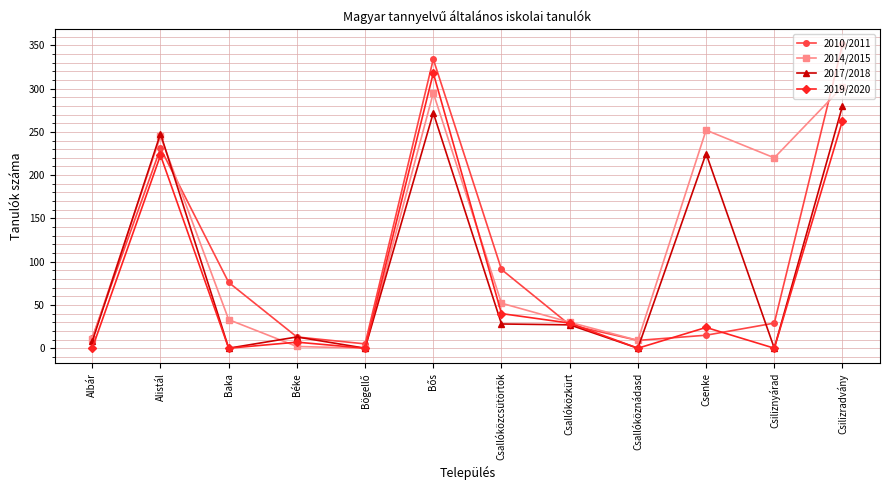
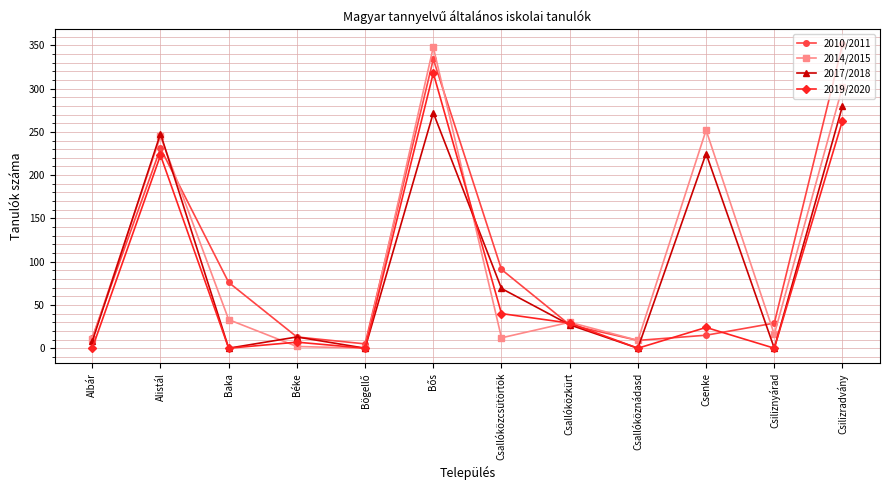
  {
    "2014/2015": {
      "Alistál": 250,
      "Baka": 30,
      "Béke": 0,
-     "Bős": 300,
-     "Csallóközcsütörtök": 50,
+     "Bős": 350,
+     "Csallóközcsütörtök": 10,
      "Csenke": 250,
-     "Csiliznyárad": 220
+     "Csiliznyárad": 20
    },
    "2017/2018": {
      "Albár": 10,
      "Alistál": 250,
      "Bős": 270,
-     "Csallóközcsütörtök": 30,
+     "Csallóközcsütörtök": 70,
      "Csenke": 230,
      "Csilizradvány": 280
    }
  }
